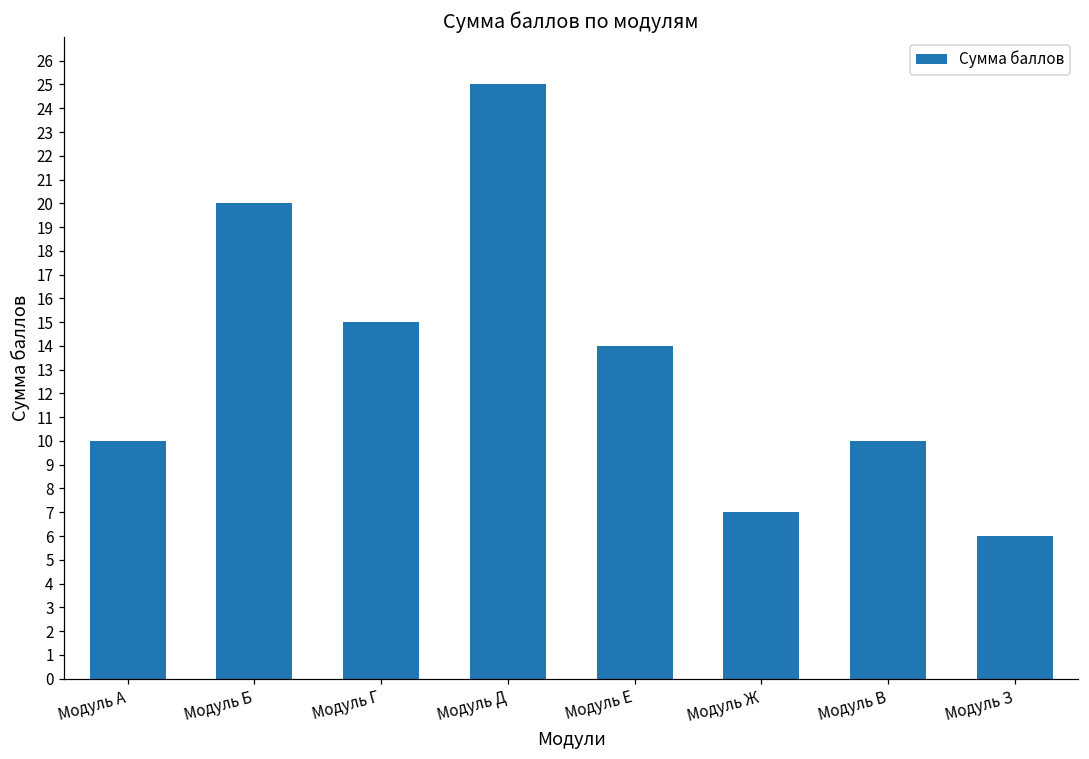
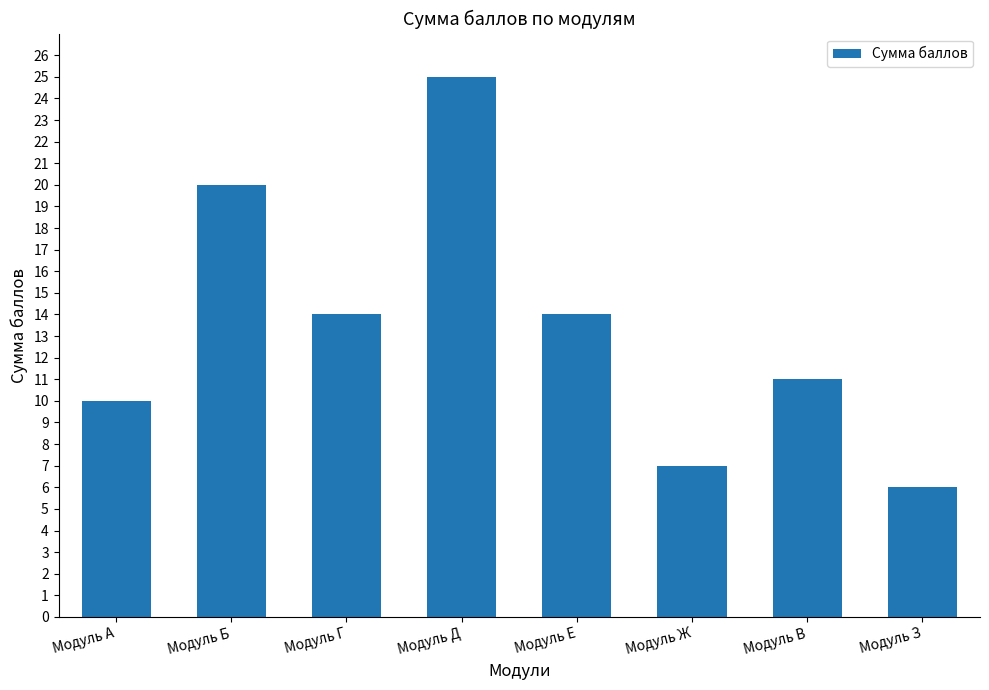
  {
    "Модуль А": 10,
    "Модуль Б": 20,
-   "Модуль Г": 15,
+   "Модуль Г": 14,
    "Модуль Д": 25,
    "Модуль Е": 14,
    "Модуль Ж": 7,
-   "Модуль В": 10,
+   "Модуль В": 11,
    "Модуль З": 6
  }
